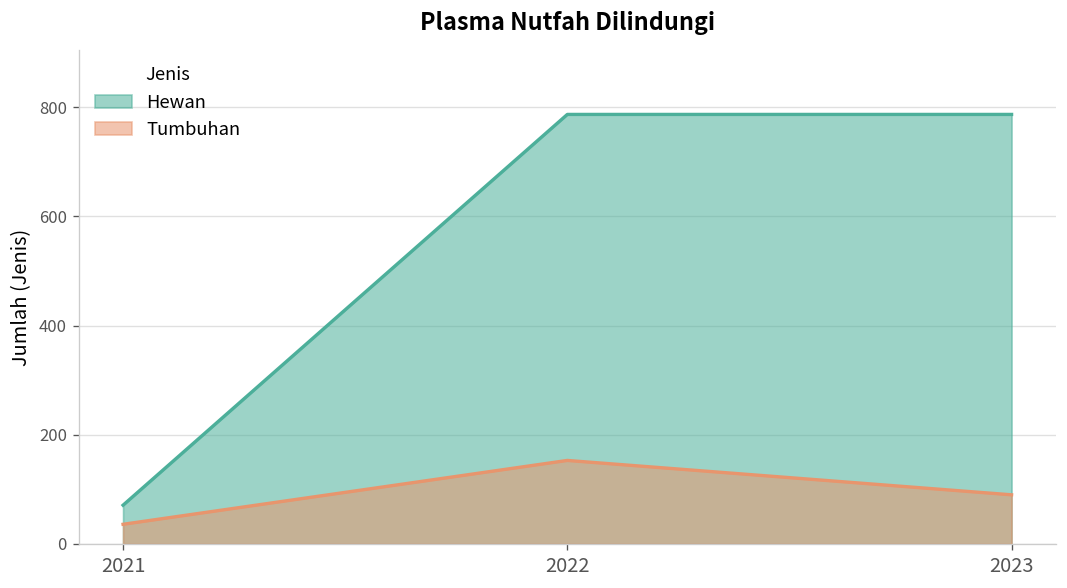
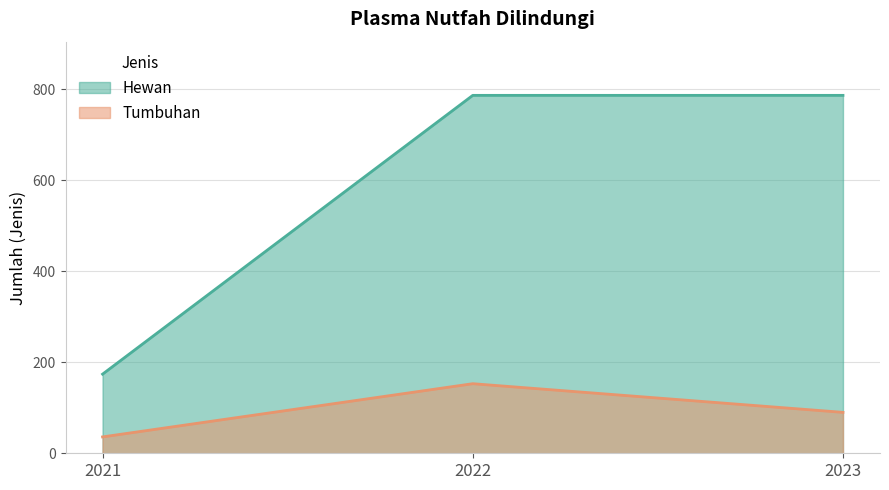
  {
    "Hewan": {
-     "2021": 70,
+     "2021": 170,
      "2022": 790,
      "2023": 790
    },
    "Tumbuhan": {
      "2021": 40,
      "2022": 150,
      "2023": 90
    }
  }
